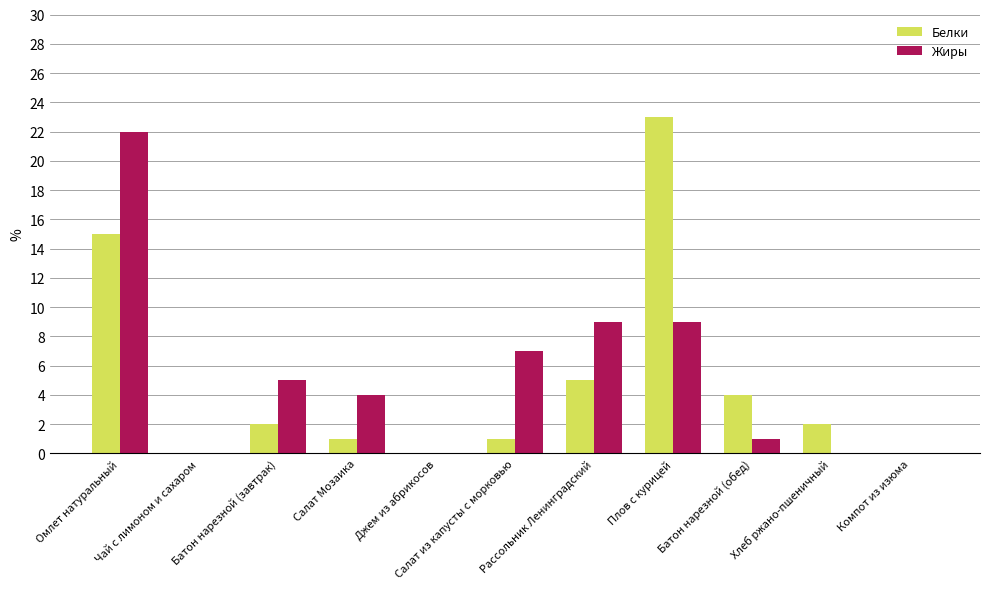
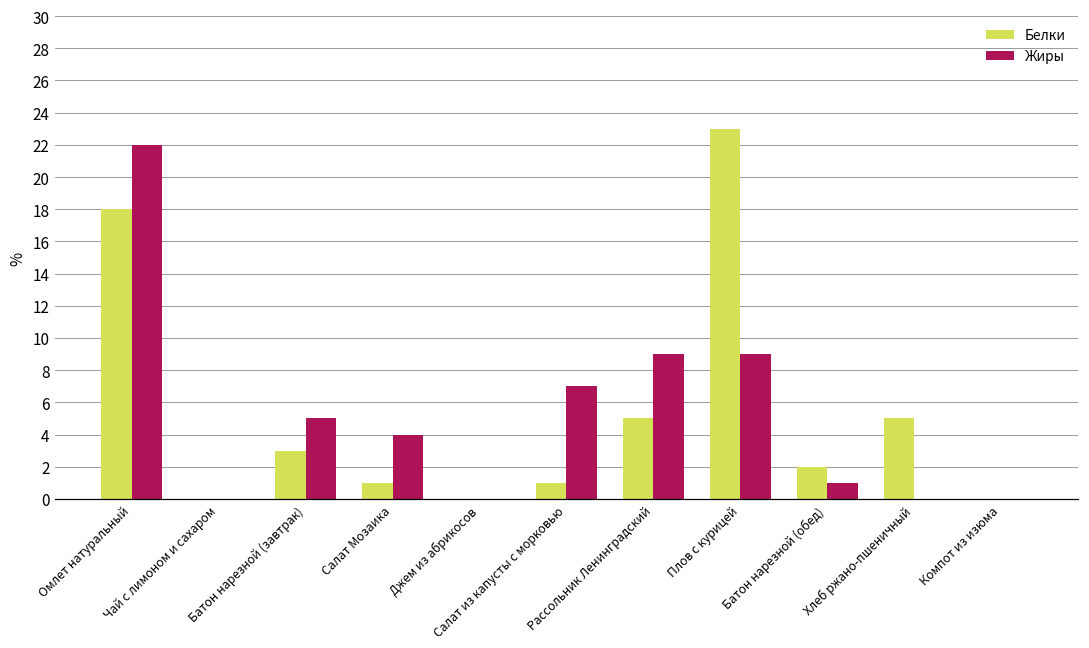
  {
    "Белки": {
-     "Омлет натуральный": 15,
+     "Омлет натуральный": 18,
      "Чай с лимоном и сахаром": 0,
-     "Батон нарезной (завтрак)": 2,
+     "Батон нарезной (завтрак)": 3,
      "Салат Мозаика": 1,
      "Джем из абрикосов": 0,
      "Салат из капусты с морковью": 1,
      "Рассольник Ленинградский": 5,
      "Плов с курицей": 23,
-     "Батон нарезной (обед)": 4,
-     "Хлеб ржано-пшеничный": 2,
+     "Батон нарезной (обед)": 2,
+     "Хлеб ржано-пшеничный": 5,
      "Компот из изюма": 0
    },
    "Жиры": {
      "Омлет натуральный": 22,
      "Чай с лимоном и сахаром": 0,
      "Батон нарезной (завтрак)": 5,
      "Салат Мозаика": 4,
      "Джем из абрикосов": 0,
      "Салат из капусты с морковью": 7,
      "Рассольник Ленинградский": 9,
      "Плов с курицей": 9,
      "Батон нарезной (обед)": 1,
      "Хлеб ржано-пшеничный": 0,
      "Компот из изюма": 0
    }
  }
